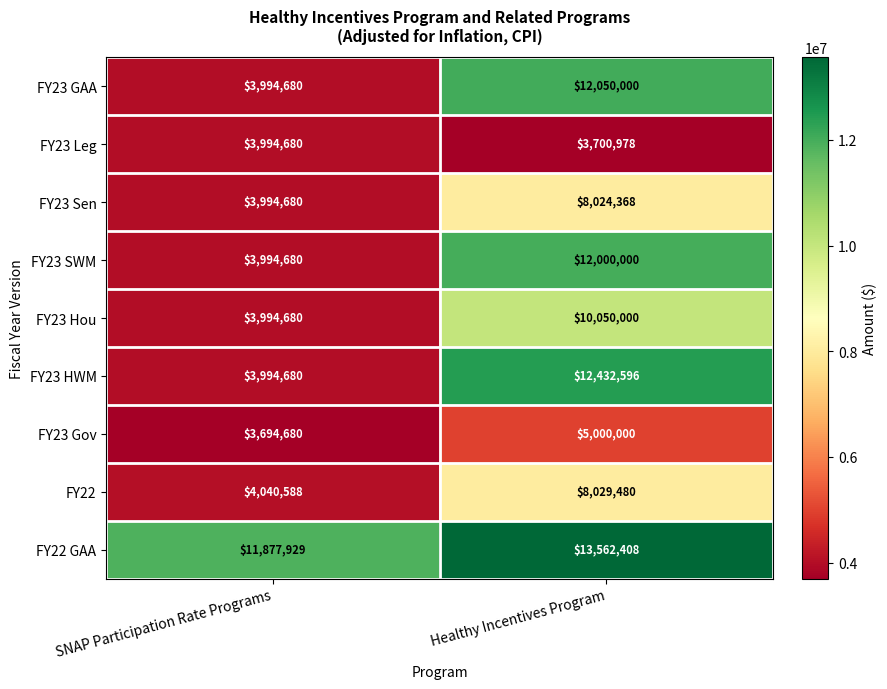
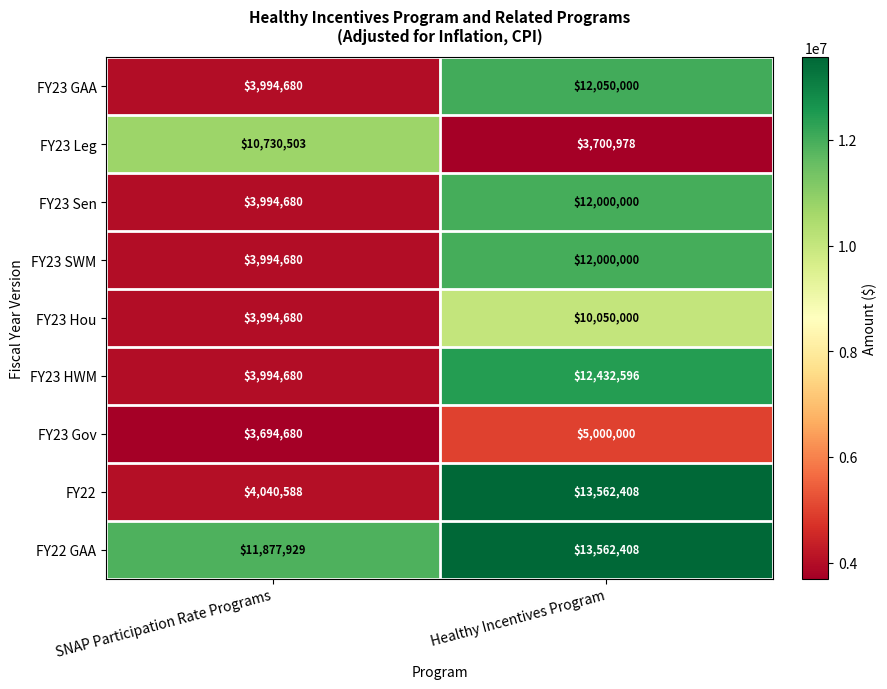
  {
    "FY23 GAA": {
      "SNAP Participation Rate Programs": "$3,994,680",
      "Healthy Incentives Program": "$12,050,000"
    },
    "FY23 Leg": {
-     "SNAP Participation Rate Programs": "$3,994,680",
+     "SNAP Participation Rate Programs": "$10,730,503",
      "Healthy Incentives Program": "$3,700,978"
    },
    "FY23 Sen": {
      "SNAP Participation Rate Programs": "$3,994,680",
-     "Healthy Incentives Program": "$8,024,368"
+     "Healthy Incentives Program": "$12,000,000"
    },
    "FY23 SWM": {
      "SNAP Participation Rate Programs": "$3,994,680",
      "Healthy Incentives Program": "$12,000,000"
    },
    "FY23 Hou": {
      "SNAP Participation Rate Programs": "$3,994,680",
      "Healthy Incentives Program": "$10,050,000"
    },
    "FY23 HWM": {
      "SNAP Participation Rate Programs": "$3,994,680",
      "Healthy Incentives Program": "$12,432,596"
    },
    "FY23 Gov": {
      "SNAP Participation Rate Programs": "$3,694,680",
      "Healthy Incentives Program": "$5,000,000"
    },
    "FY22": {
      "SNAP Participation Rate Programs": "$4,040,588",
-     "Healthy Incentives Program": "$8,029,480"
+     "Healthy Incentives Program": "$13,562,408"
    },
    "FY22 GAA": {
      "SNAP Participation Rate Programs": "$11,877,929",
      "Healthy Incentives Program": "$13,562,408"
    }
  }
